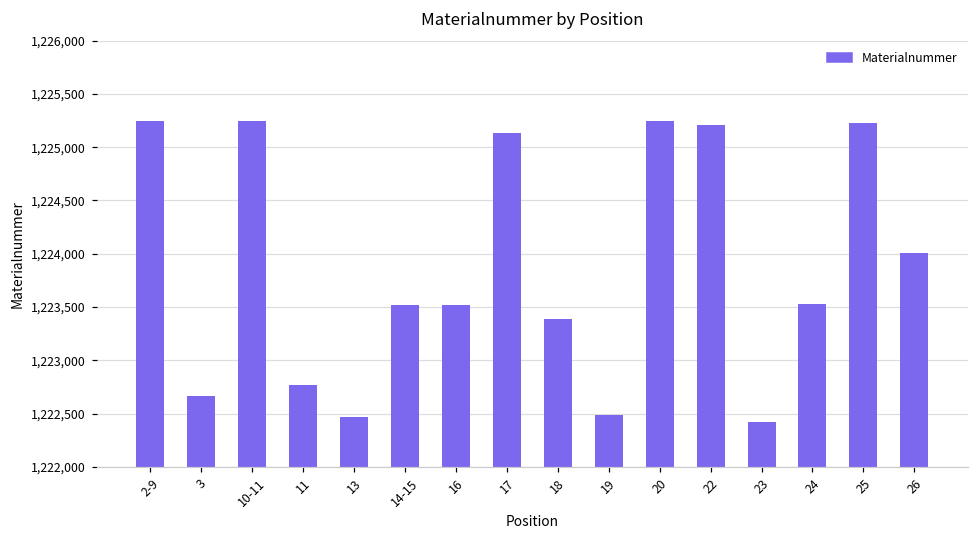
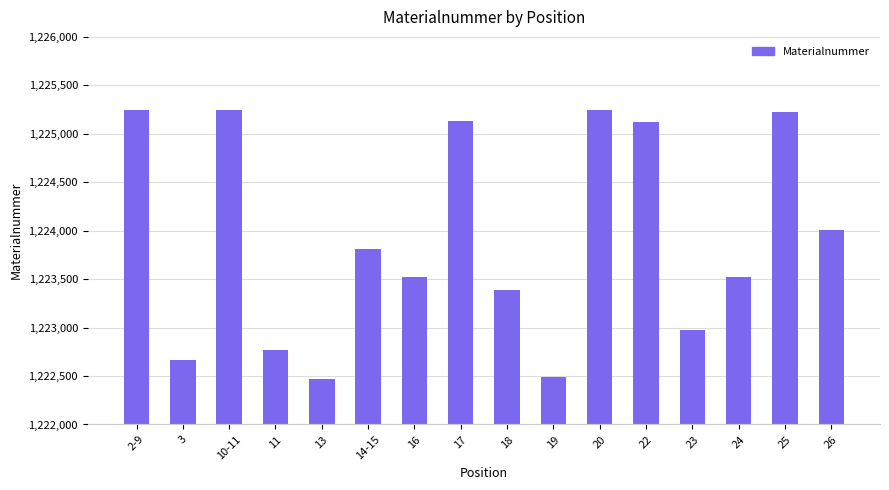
  {
    "2-9": "1,225,200",
    "3": "1,222,700",
    "10-11": "1,225,200",
    "11": "1,222,800",
    "13": "1,222,500",
-   "14-15": "1,223,500",
+   "14-15": "1,223,800",
    "16": "1,223,500",
    "17": "1,225,100",
    "18": "1,223,400",
    "19": "1,222,500",
    "20": "1,225,200",
-   "22": "1,225,200",
-   "23": "1,222,400",
+   "22": "1,225,100",
+   "23": "1,223,000",
    "24": "1,223,500",
    "25": "1,225,200",
    "26": "1,224,000"
  }
